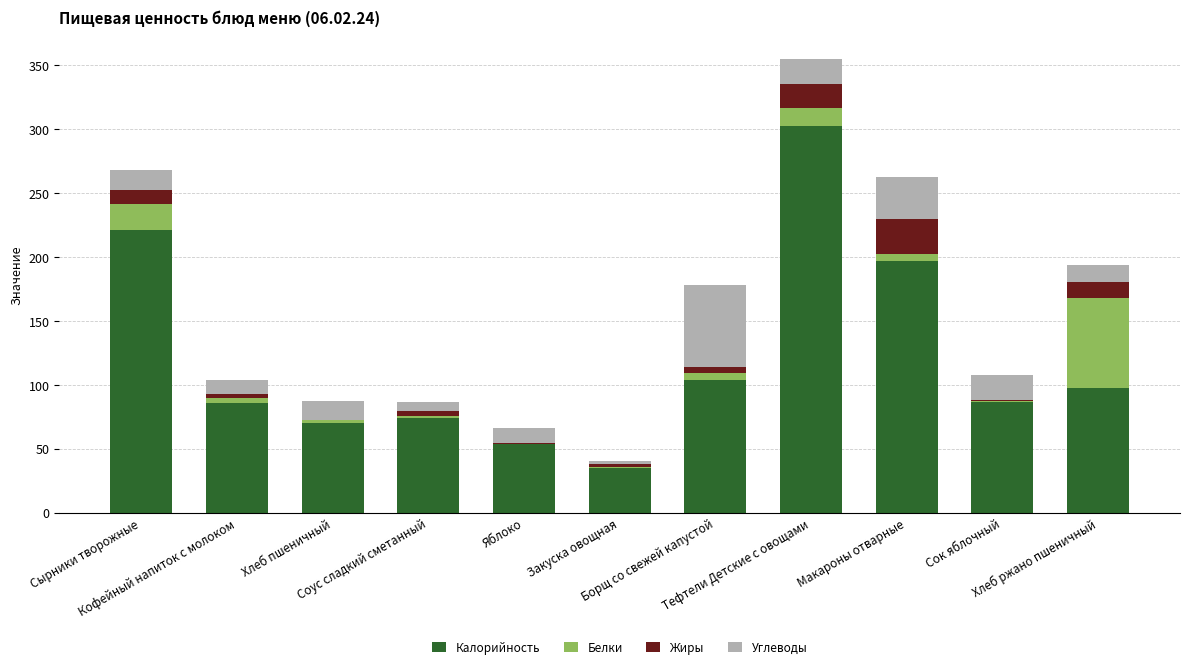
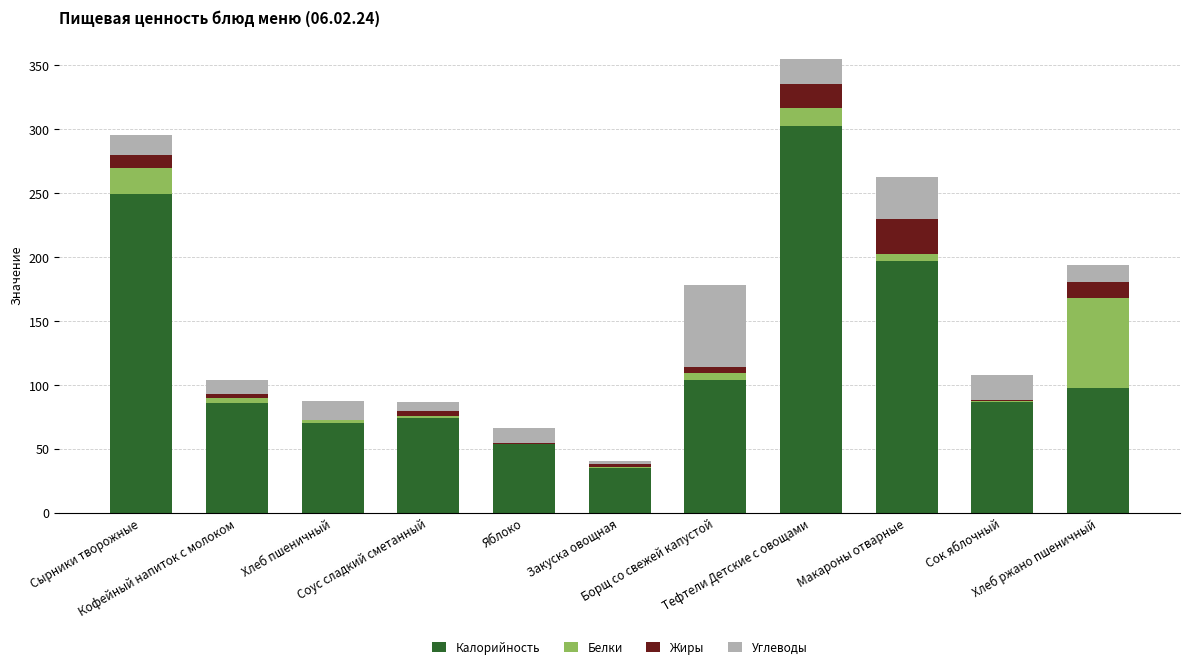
  {
    "Калорийность": {
-     "Сырники творожные": 221,
+     "Сырники творожные": 249,
      "Кофейный напиток с молоком": 86,
      "Хлеб пшеничный": 70,
      "Соус сладкий сметанный": 74,
      "Яблоко": 53,
      "Закуска овощная": 35,
      "Борщ со свежей капустой": 104,
      "Тефтели Детские с овощами": 302,
      "Макароны отварные": 197,
      "Сок яблочный": 87,
      "Хлеб ржано пшеничный": 98
    },
    "Белки": {
      "Сырники творожные": 21,
      "Кофейный напиток с молоком": 4,
      "Хлеб пшеничный": 2,
      "Борщ со свежей капустой": 5,
      "Тефтели Детские с овощами": 14,
      "Макароны отварные": 5,
      "Хлеб ржано пшеничный": 70
    },
    "Жиры": {
      "Сырники творожные": 10,
      "Кофейный напиток с молоком": 3,
      "Соус сладкий сметанный": 4,
      "Закуска овощная": 2,
      "Борщ со свежей капустой": 5,
      "Тефтели Детские с овощами": 19,
      "Макароны отварные": 27,
      "Хлеб ржано пшеничный": 13
    },
    "Углеводы": {
      "Сырники творожные": 16,
      "Кофейный напиток с молоком": 11,
      "Хлеб пшеничный": 15,
      "Соус сладкий сметанный": 7,
      "Яблоко": 12,
      "Закуска овощная": 3,
      "Борщ со свежей капустой": 65,
      "Тефтели Детские с овощами": 20,
      "Макароны отварные": 33,
      "Сок яблочный": 20,
      "Хлеб ржано пшеничный": 13
    }
  }
